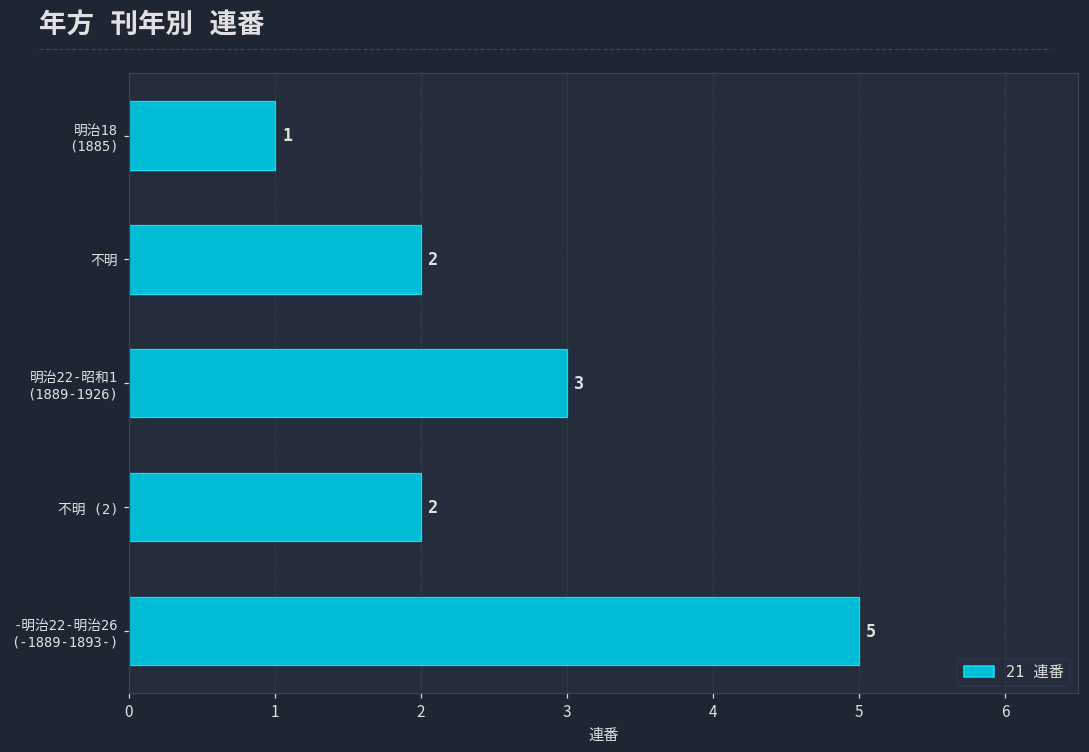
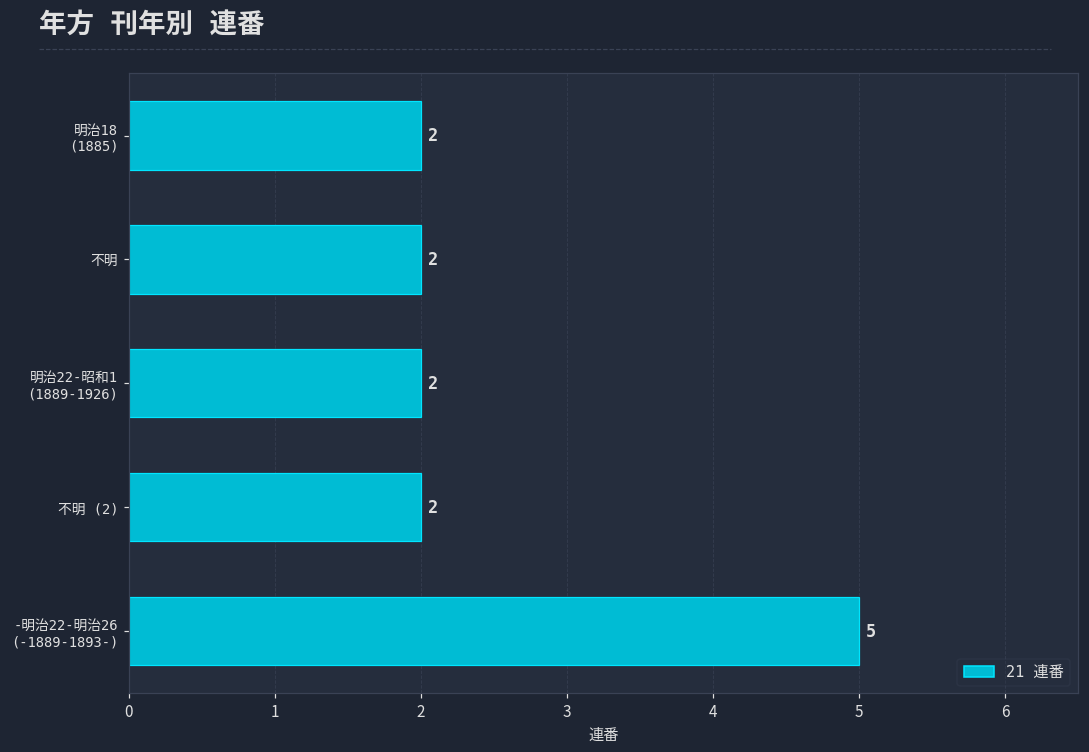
  {
-   "明治18 (1885)": 1,
+   "明治18 (1885)": 2,
    "不明": 2,
-   "明治22-昭和1 (1889-1926)": 3,
+   "明治22-昭和1 (1889-1926)": 2,
    "不明 (2)": 2,
    "-明治22-明治26 (-1889-1893-)": 5
  }
